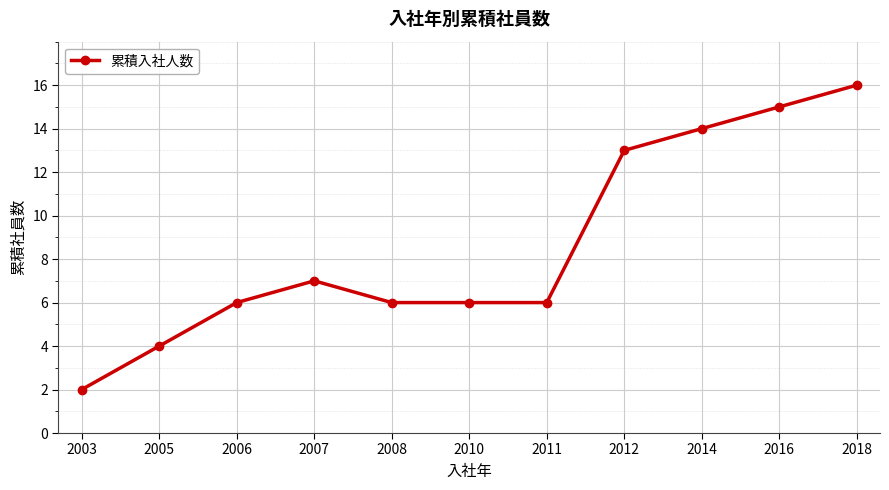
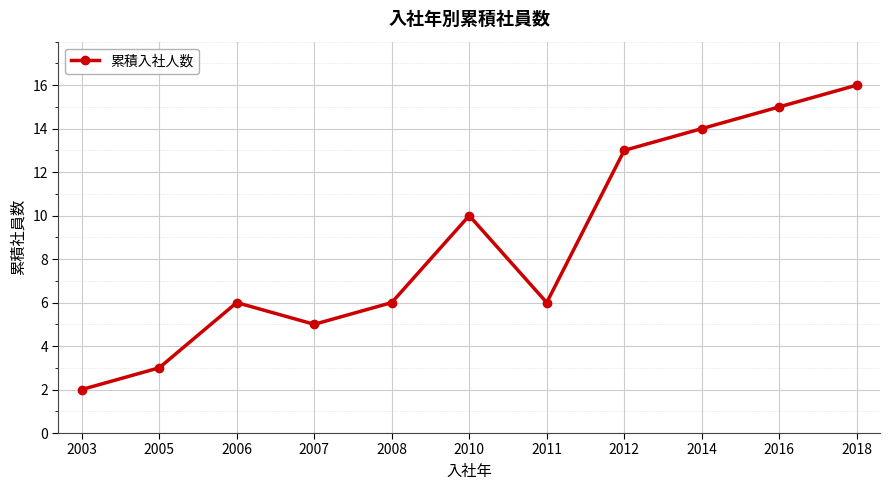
  {
    "2003": 2,
-   "2005": 4,
+   "2005": 3,
    "2006": 6,
-   "2007": 7,
+   "2007": 5,
    "2008": 6,
-   "2010": 6,
+   "2010": 10,
    "2011": 6,
    "2012": 13,
    "2014": 14,
    "2016": 15,
    "2018": 16
  }
